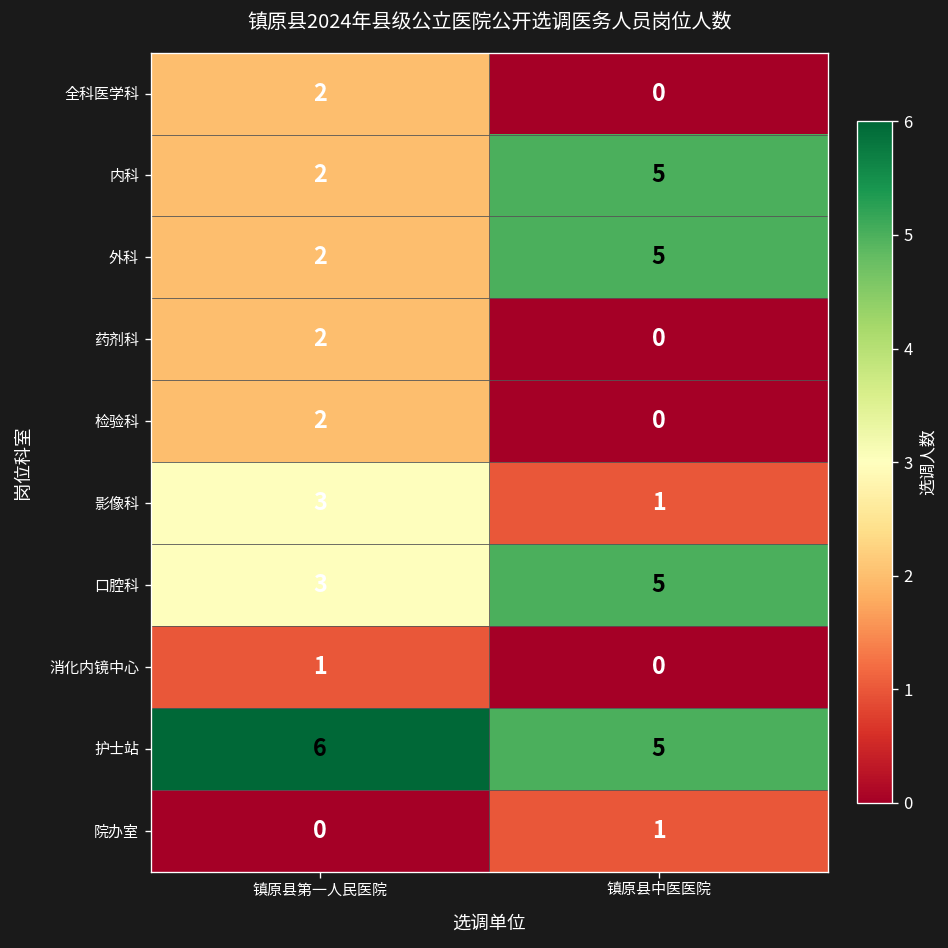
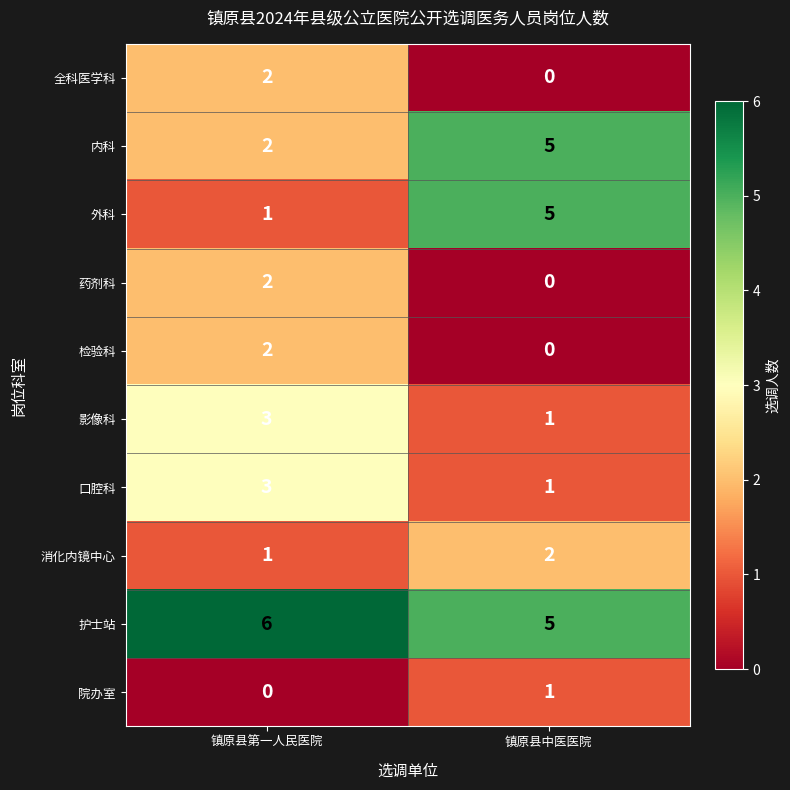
  {
    "全科医学科": {
      "镇原县第一人民医院": 2,
      "镇原县中医医院": 0
    },
    "内科": {
      "镇原县第一人民医院": 2,
      "镇原县中医医院": 5
    },
    "外科": {
-     "镇原县第一人民医院": 2,
+     "镇原县第一人民医院": 1,
      "镇原县中医医院": 5
    },
    "药剂科": {
      "镇原县第一人民医院": 2,
      "镇原县中医医院": 0
    },
    "检验科": {
      "镇原县第一人民医院": 2,
      "镇原县中医医院": 0
    },
    "影像科": {
      "镇原县第一人民医院": 3,
      "镇原县中医医院": 1
    },
    "口腔科": {
      "镇原县第一人民医院": 3,
-     "镇原县中医医院": 5
+     "镇原县中医医院": 1
    },
    "消化内镜中心": {
      "镇原县第一人民医院": 1,
-     "镇原县中医医院": 0
+     "镇原县中医医院": 2
    },
    "护士站": {
      "镇原县第一人民医院": 6,
      "镇原县中医医院": 5
    },
    "院办室": {
      "镇原县第一人民医院": 0,
      "镇原县中医医院": 1
    }
  }
